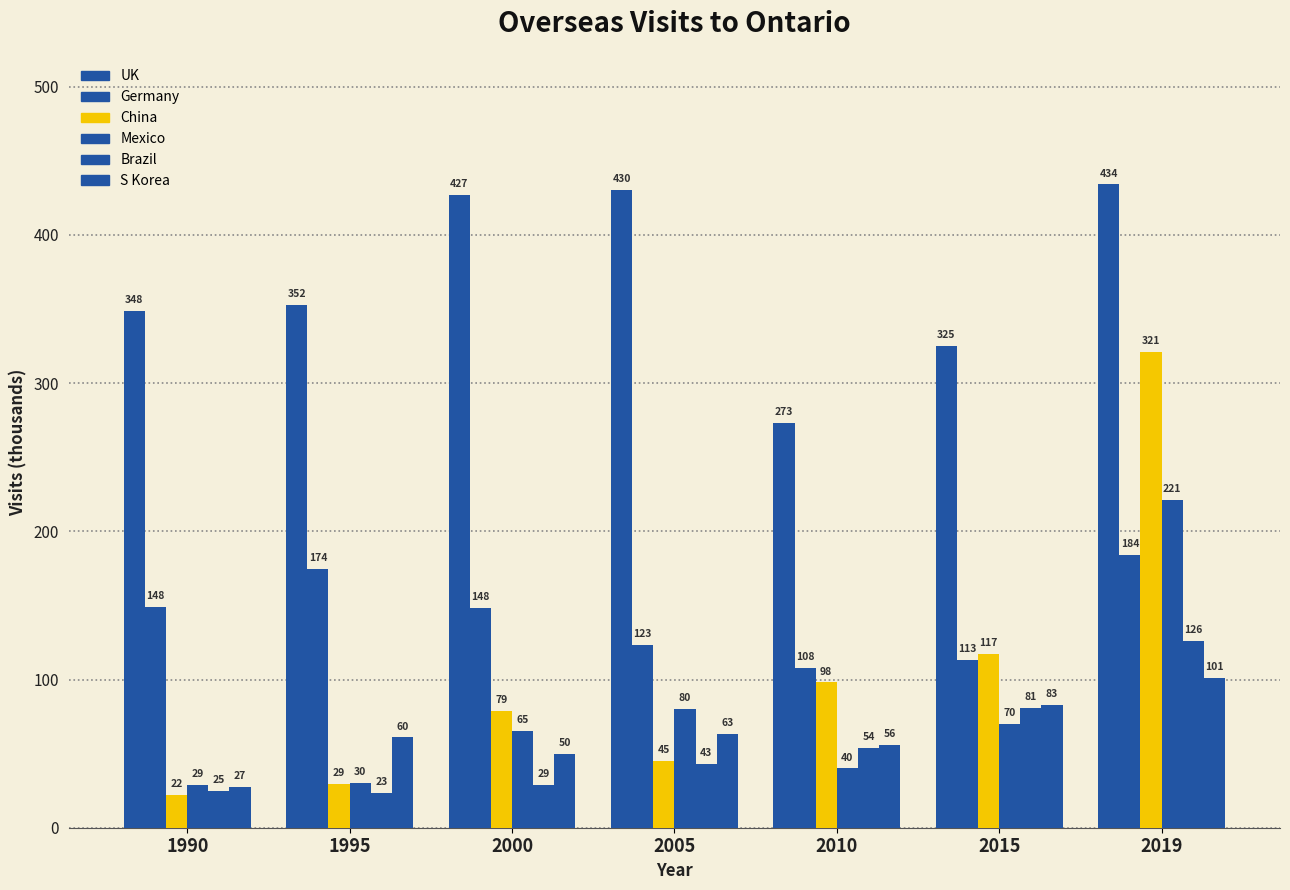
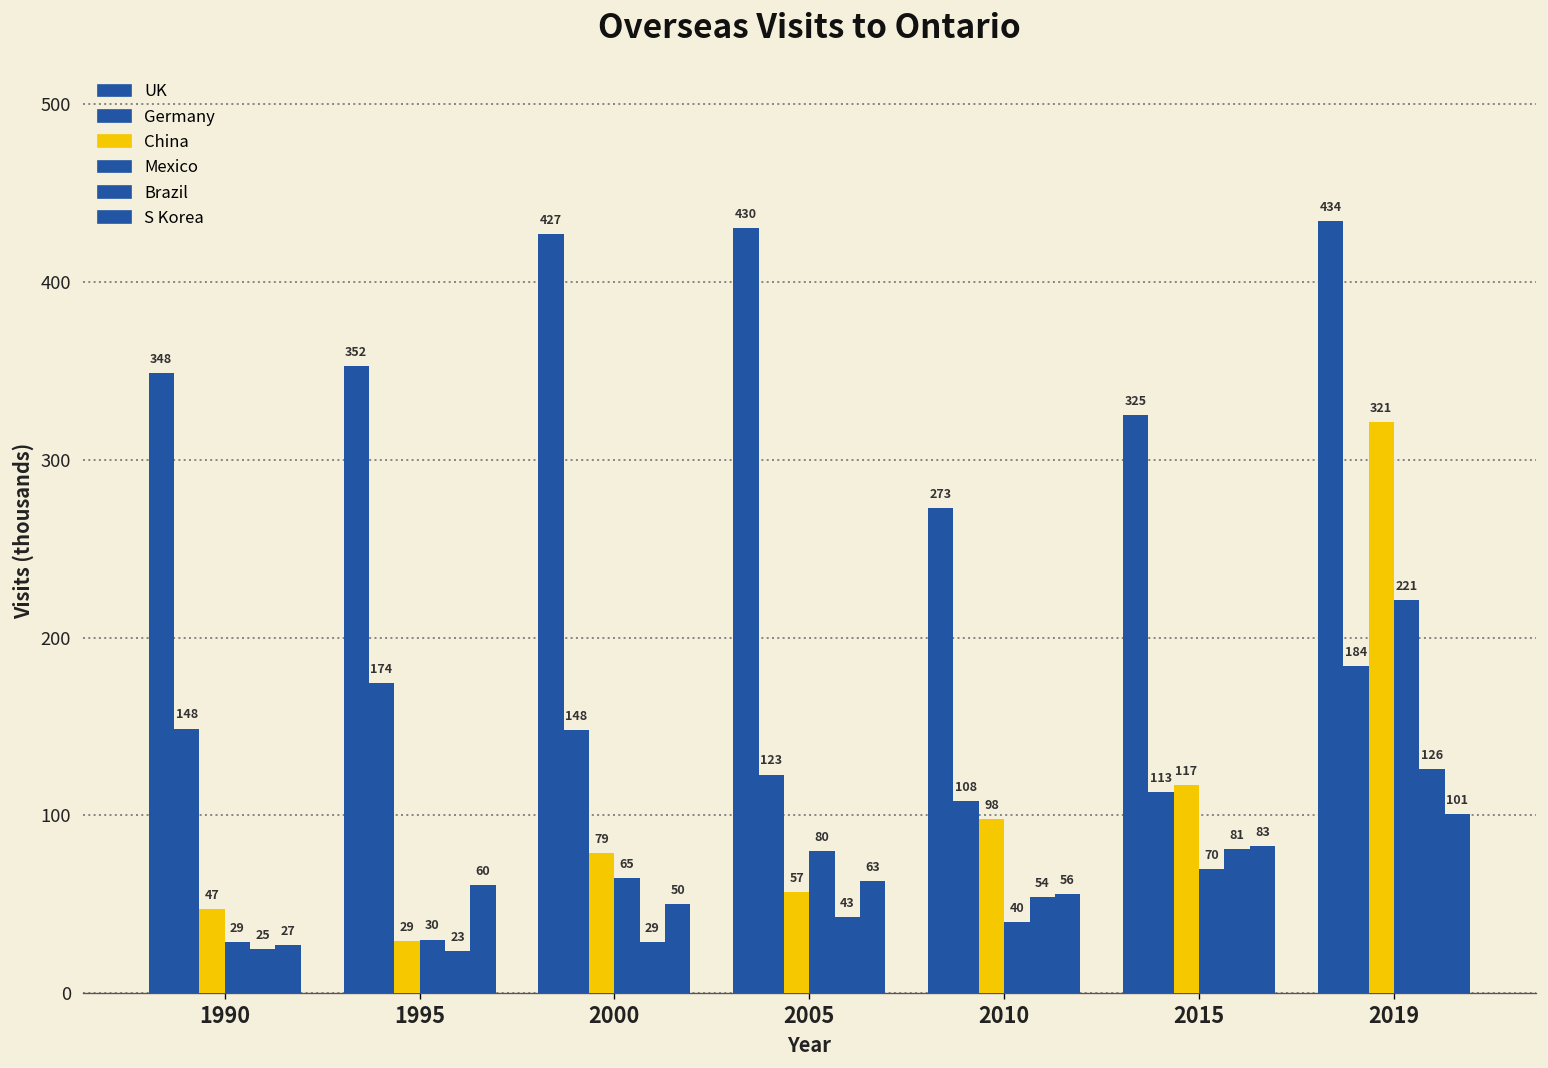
  {
    "China": {
-     "1990": 22,
+     "1990": 47,
      "1995": 29,
      "2000": 79,
-     "2005": 45,
+     "2005": 57,
      "2010": 98,
      "2015": 117,
      "2019": 321
    }
  }
